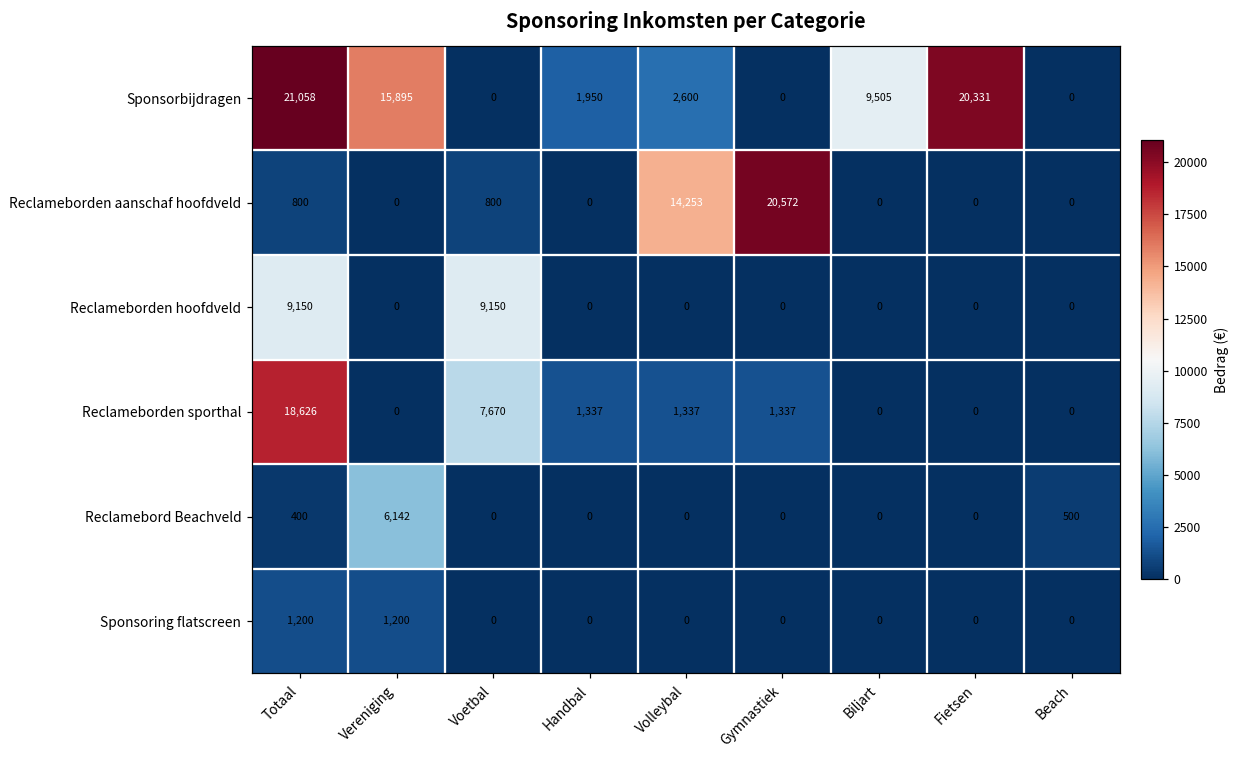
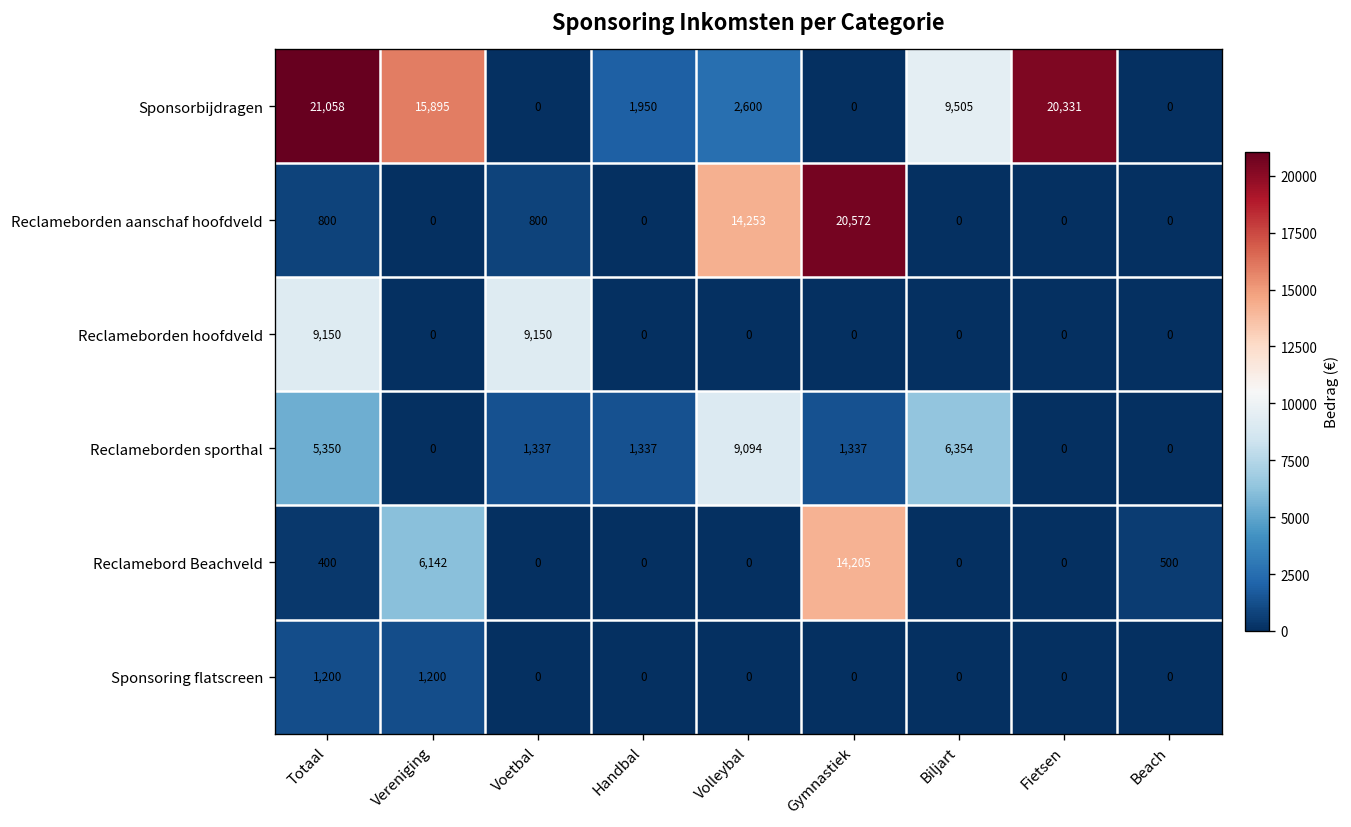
  {
    "Sponsorbijdragen": {
      "Totaal": "21,058",
      "Vereniging": "15,895",
      "Voetbal": "0",
      "Handbal": "1,950",
      "Volleybal": "2,600",
      "Gymnastiek": "0",
      "Biljart": "9,505",
      "Fietsen": "20,331",
      "Beach": "0"
    },
    "Reclameborden aanschaf hoofdveld": {
      "Totaal": "800",
      "Vereniging": "0",
      "Voetbal": "800",
      "Handbal": "0",
      "Volleybal": "14,253",
      "Gymnastiek": "20,572",
      "Biljart": "0",
      "Fietsen": "0",
      "Beach": "0"
    },
    "Reclameborden hoofdveld": {
      "Totaal": "9,150",
      "Vereniging": "0",
      "Voetbal": "9,150",
      "Handbal": "0",
      "Volleybal": "0",
      "Gymnastiek": "0",
      "Biljart": "0",
      "Fietsen": "0",
      "Beach": "0"
    },
    "Reclameborden sporthal": {
-     "Totaal": "18,626",
+     "Totaal": "5,350",
      "Vereniging": "0",
-     "Voetbal": "7,670",
+     "Voetbal": "1,337",
      "Handbal": "1,337",
-     "Volleybal": "1,337",
+     "Volleybal": "9,094",
      "Gymnastiek": "1,337",
-     "Biljart": "0",
+     "Biljart": "6,354",
      "Fietsen": "0",
      "Beach": "0"
    },
    "Reclamebord Beachveld": {
      "Totaal": "400",
      "Vereniging": "6,142",
      "Voetbal": "0",
      "Handbal": "0",
      "Volleybal": "0",
-     "Gymnastiek": "0",
+     "Gymnastiek": "14,205",
      "Biljart": "0",
      "Fietsen": "0",
      "Beach": "500"
    },
    "Sponsoring flatscreen": {
      "Totaal": "1,200",
      "Vereniging": "1,200",
      "Voetbal": "0",
      "Handbal": "0",
      "Volleybal": "0",
      "Gymnastiek": "0",
      "Biljart": "0",
      "Fietsen": "0",
      "Beach": "0"
    }
  }
